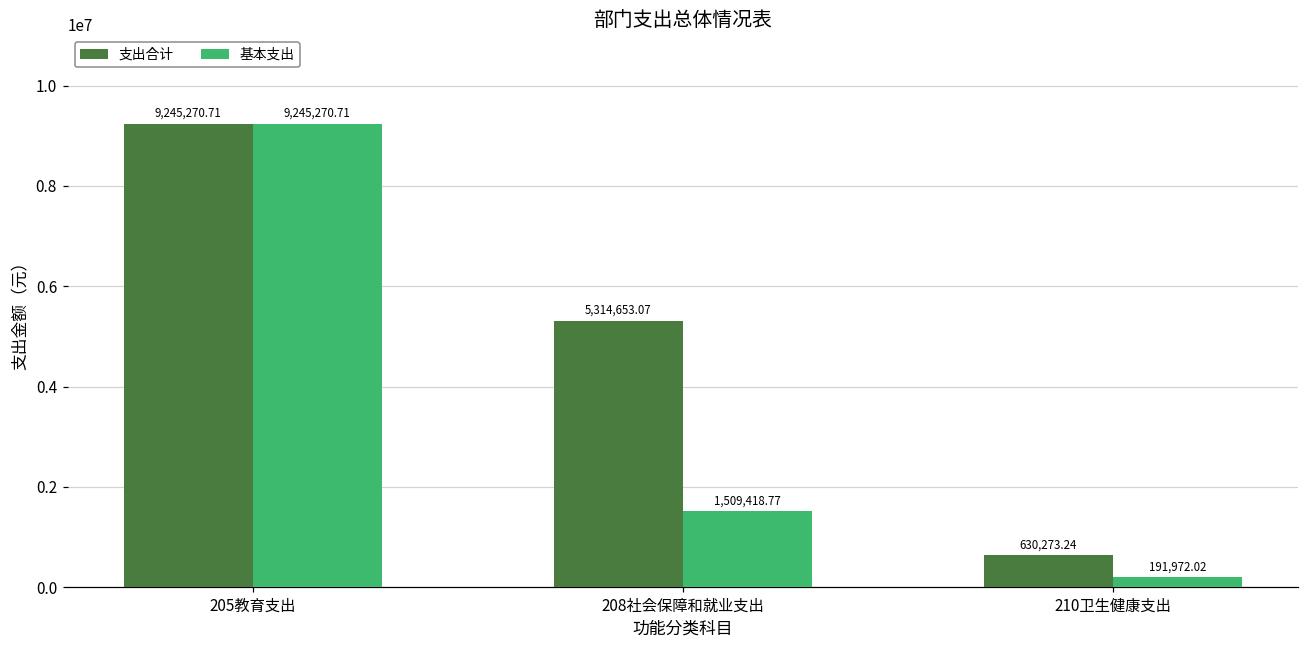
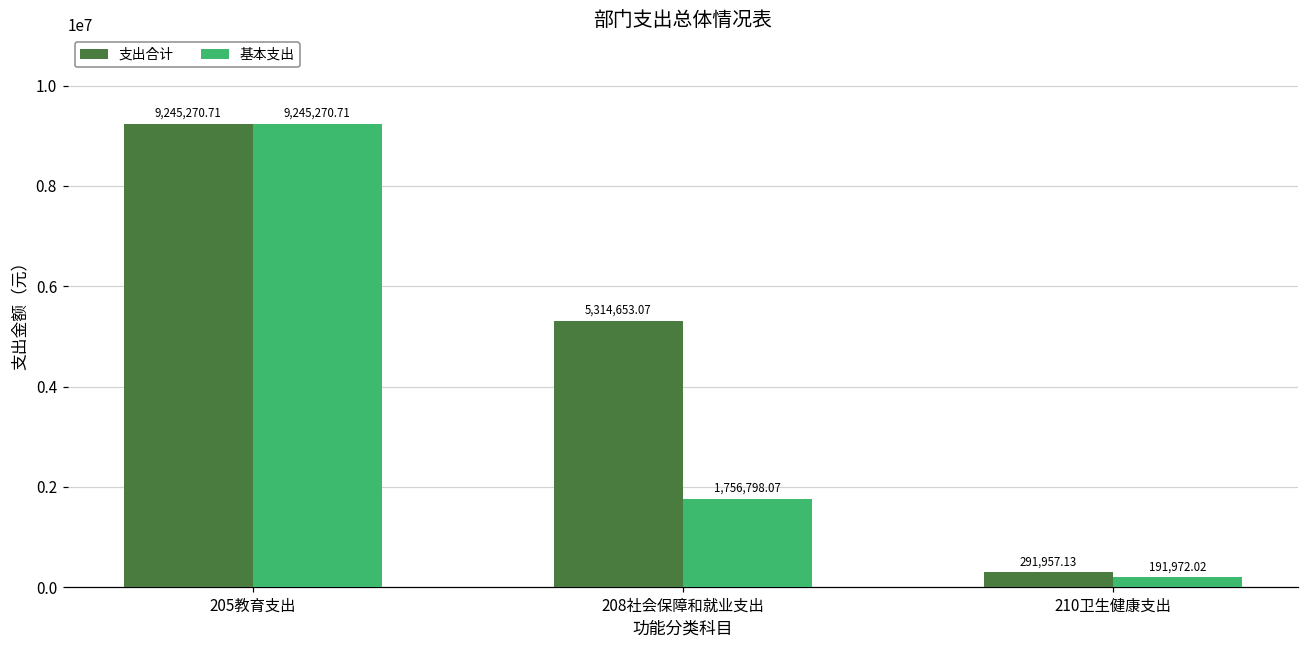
  {
    "支出合计": {
      "205教育支出": "9,245,270.71",
      "208社会保障和就业支出": "5,314,653.07",
-     "210卫生健康支出": "630,273.24"
+     "210卫生健康支出": "291,957.13"
    },
    "基本支出": {
      "205教育支出": "9,245,270.71",
-     "208社会保障和就业支出": "1,509,418.77",
+     "208社会保障和就业支出": "1,756,798.07",
      "210卫生健康支出": "191,972.02"
    }
  }
